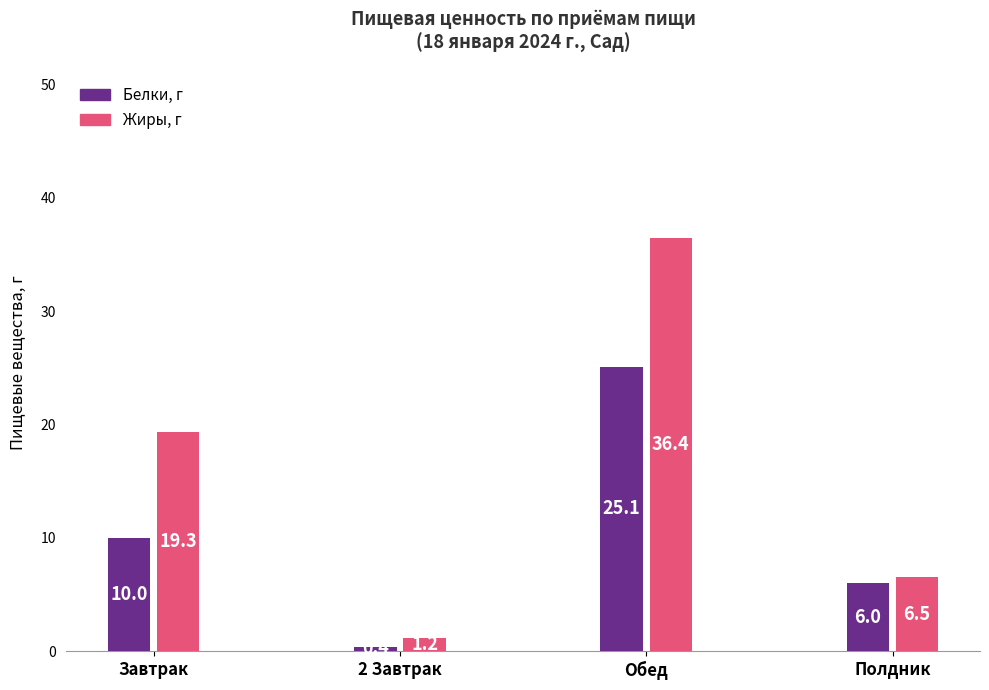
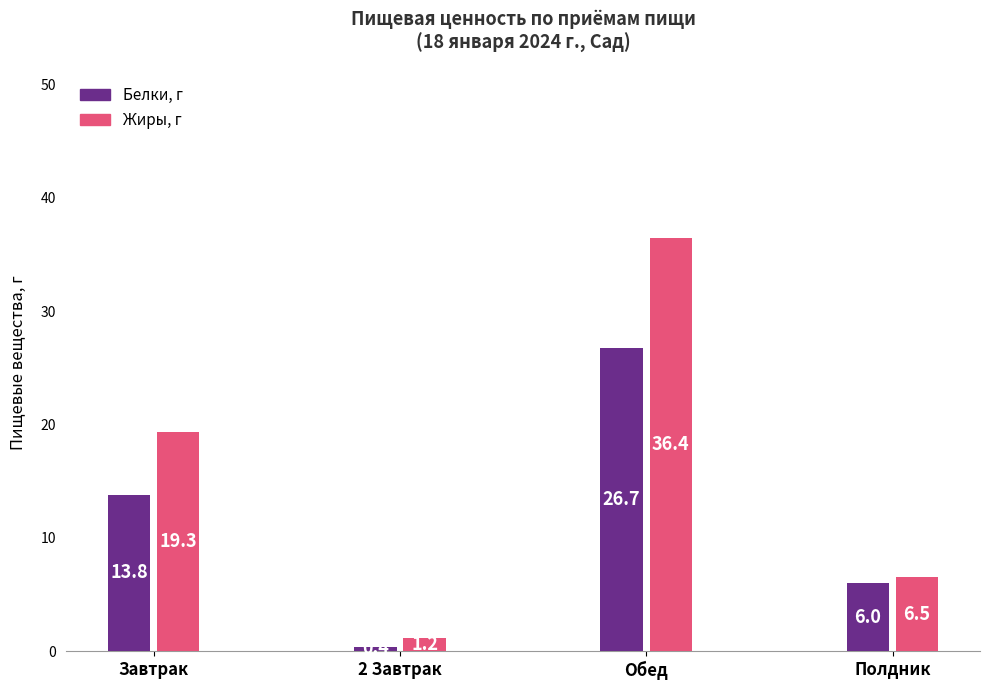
  {
    "Белки, г": {
-     "Завтрак": 10.0,
-     "Обед": 25.1,
+     "Завтрак": 13.8,
+     "Обед": 26.7,
      "Полдник": 6.0
    },
    "Жиры, г": {
      "Завтрак": 19.3,
      "2 Завтрак": 1.2,
      "Обед": 36.4,
      "Полдник": 6.5
    }
  }
